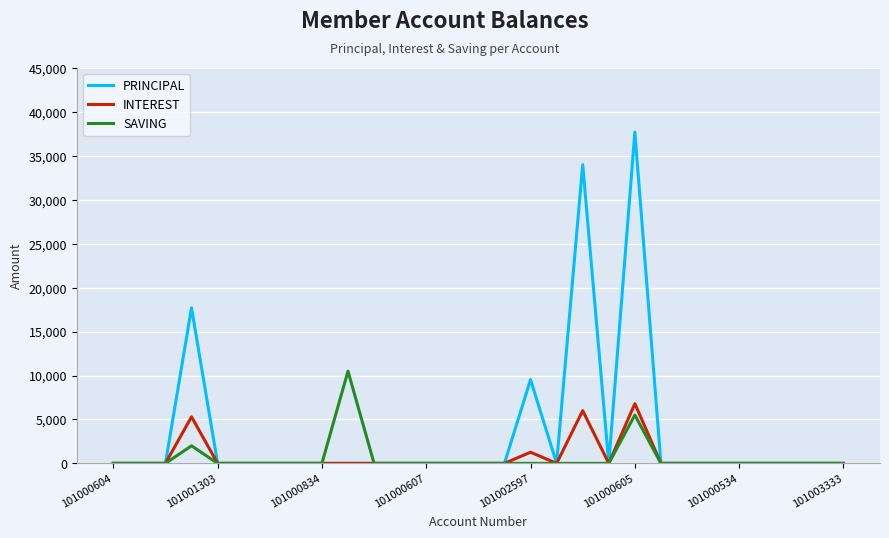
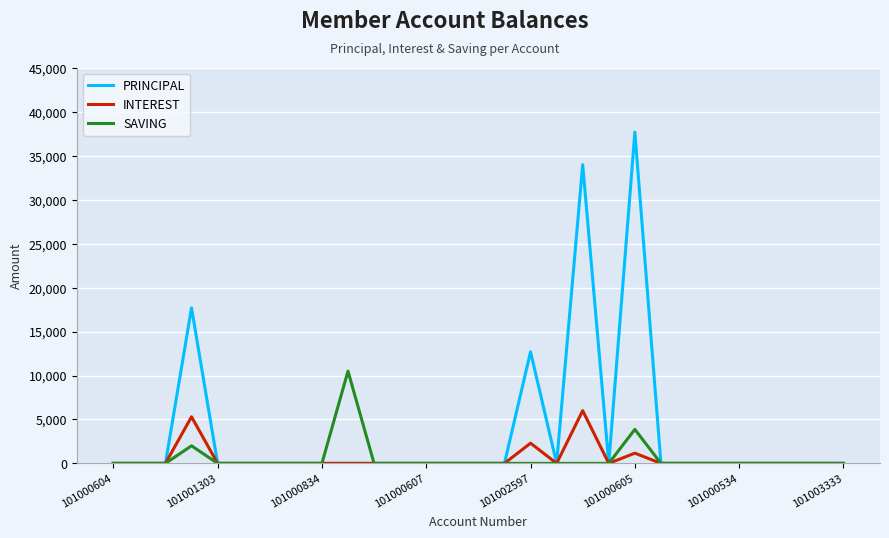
  {
    "PRINCIPAL": {
-     "101002597": "10,000",
+     "101002597": "13,000",
      "101000605": "38,000"
    },
    "INTEREST": {
-     "101002597": "1,000",
-     "101000605": "7,000"
+     "101002597": "2,000",
+     "101000605": "1,000"
    },
    "SAVING": {
      "101002597": "0",
-     "101000605": "6,000"
+     "101000605": "4,000"
    }
  }
